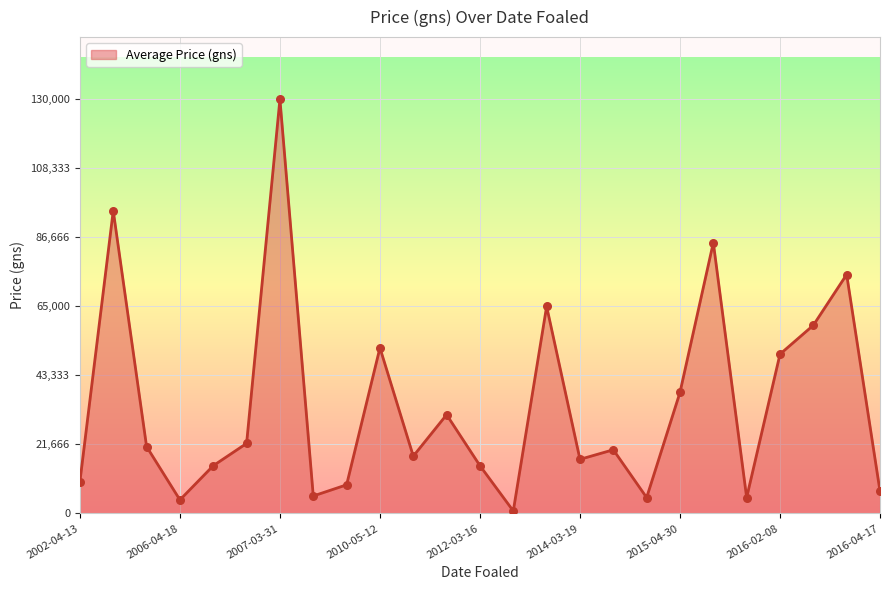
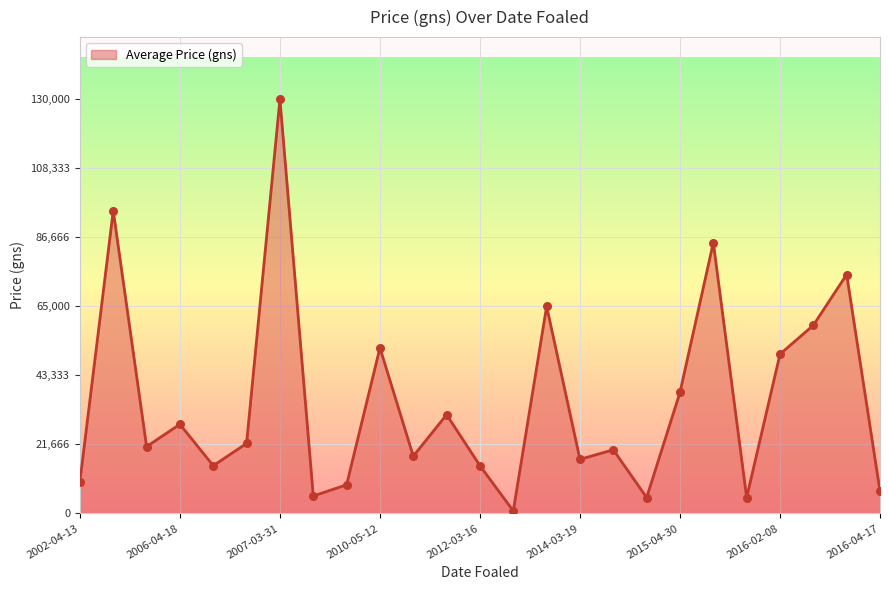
  {
-   "2006-04-18": "4,000",
+   "2006-04-18": "28,000",
    "2016-02-08": "50,000"
  }
